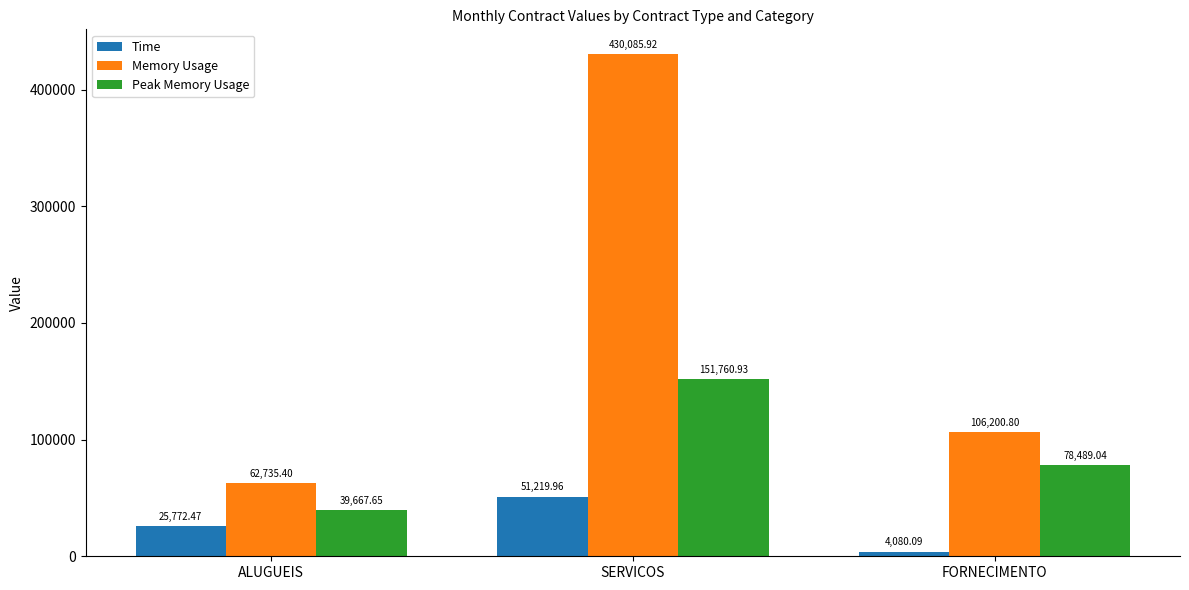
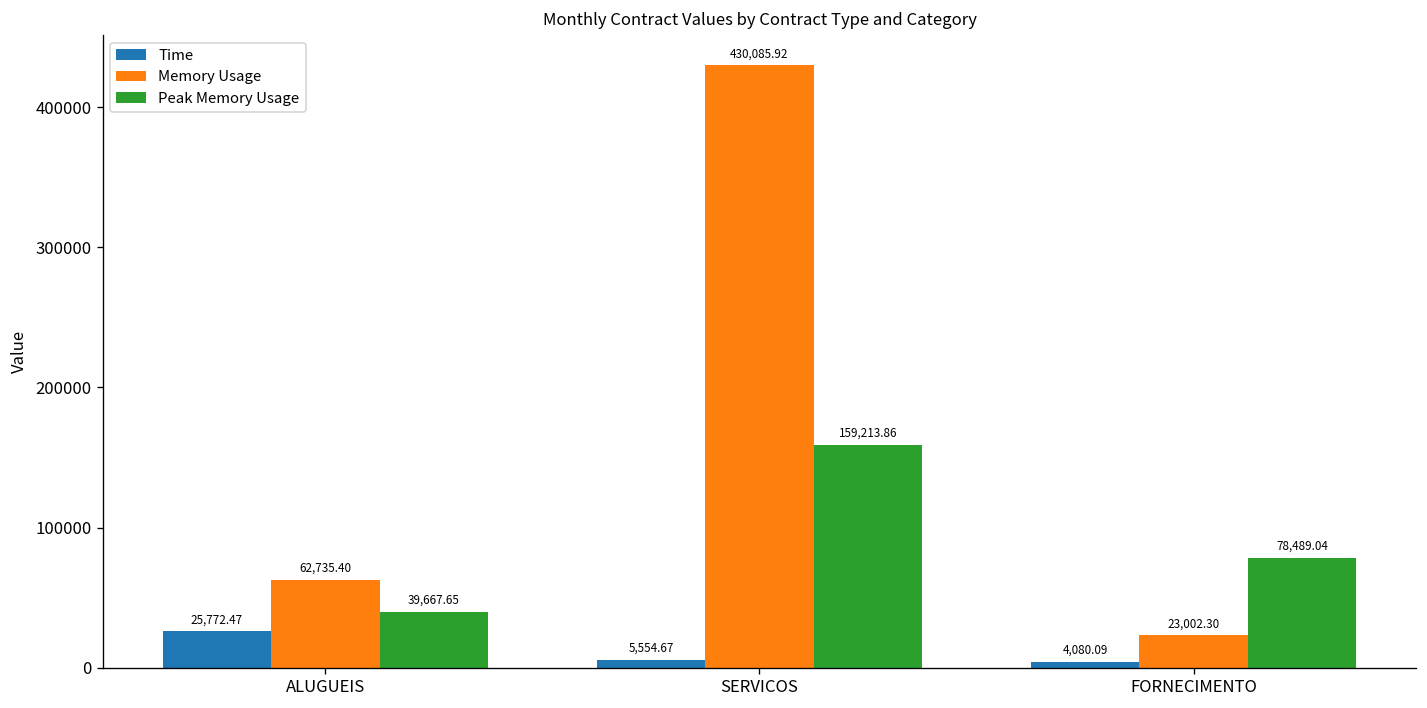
  {
    "Time": {
      "ALUGUEIS": "25,772.47",
-     "SERVICOS": "51,219.96",
+     "SERVICOS": "5,554.67",
      "FORNECIMENTO": "4,080.09"
    },
    "Memory Usage": {
      "ALUGUEIS": "62,735.40",
      "SERVICOS": "430,085.92",
-     "FORNECIMENTO": "106,200.80"
+     "FORNECIMENTO": "23,002.30"
    },
    "Peak Memory Usage": {
      "ALUGUEIS": "39,667.65",
-     "SERVICOS": "151,760.93",
+     "SERVICOS": "159,213.86",
      "FORNECIMENTO": "78,489.04"
    }
  }
